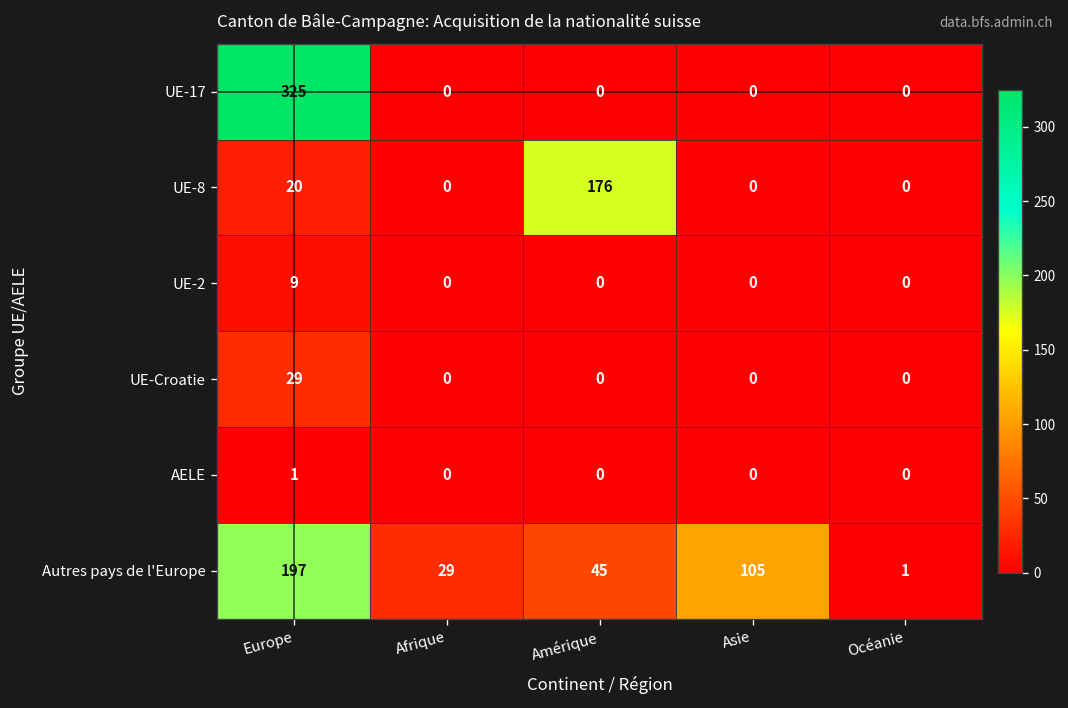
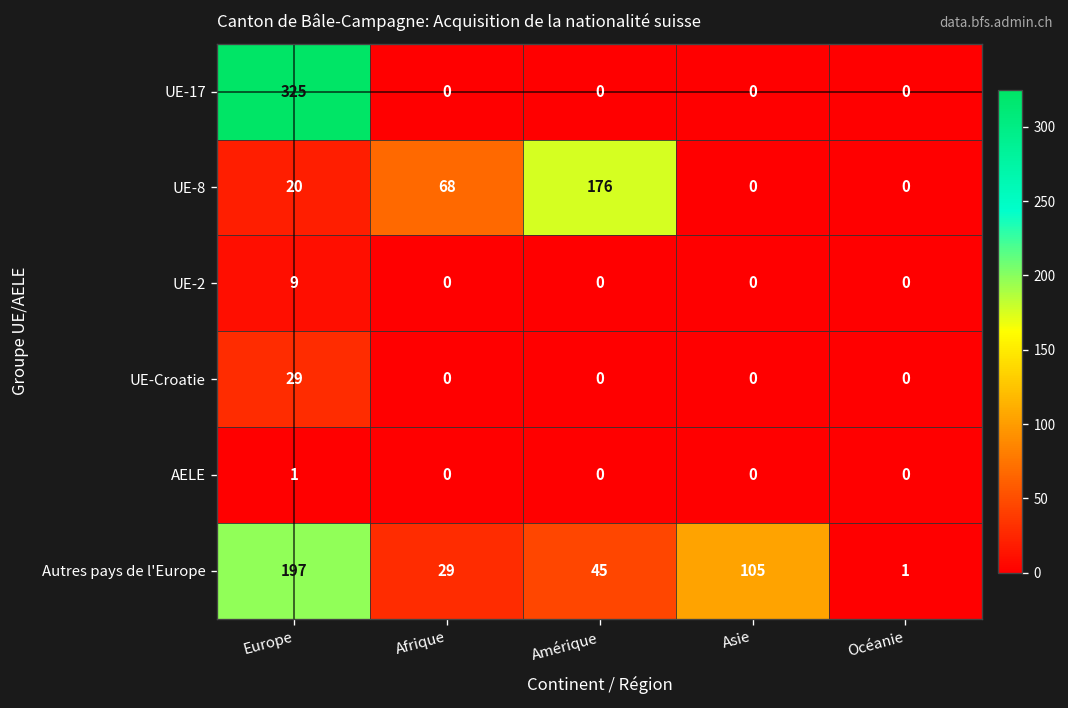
  {
    "UE-17": {
      "Europe": 325,
      "Afrique": 0,
      "Amérique": 0,
      "Asie": 0,
      "Océanie": 0
    },
    "UE-8": {
      "Europe": 20,
-     "Afrique": 0,
+     "Afrique": 68,
      "Amérique": 176,
      "Asie": 0,
      "Océanie": 0
    },
    "UE-2": {
      "Europe": 9,
      "Afrique": 0,
      "Amérique": 0,
      "Asie": 0,
      "Océanie": 0
    },
    "UE-Croatie": {
      "Europe": 29,
      "Afrique": 0,
      "Amérique": 0,
      "Asie": 0,
      "Océanie": 0
    },
    "AELE": {
      "Europe": 1,
      "Afrique": 0,
      "Amérique": 0,
      "Asie": 0,
      "Océanie": 0
    },
    "Autres pays de l'Europe": {
      "Europe": 197,
      "Afrique": 29,
      "Amérique": 45,
      "Asie": 105,
      "Océanie": 1
    }
  }
